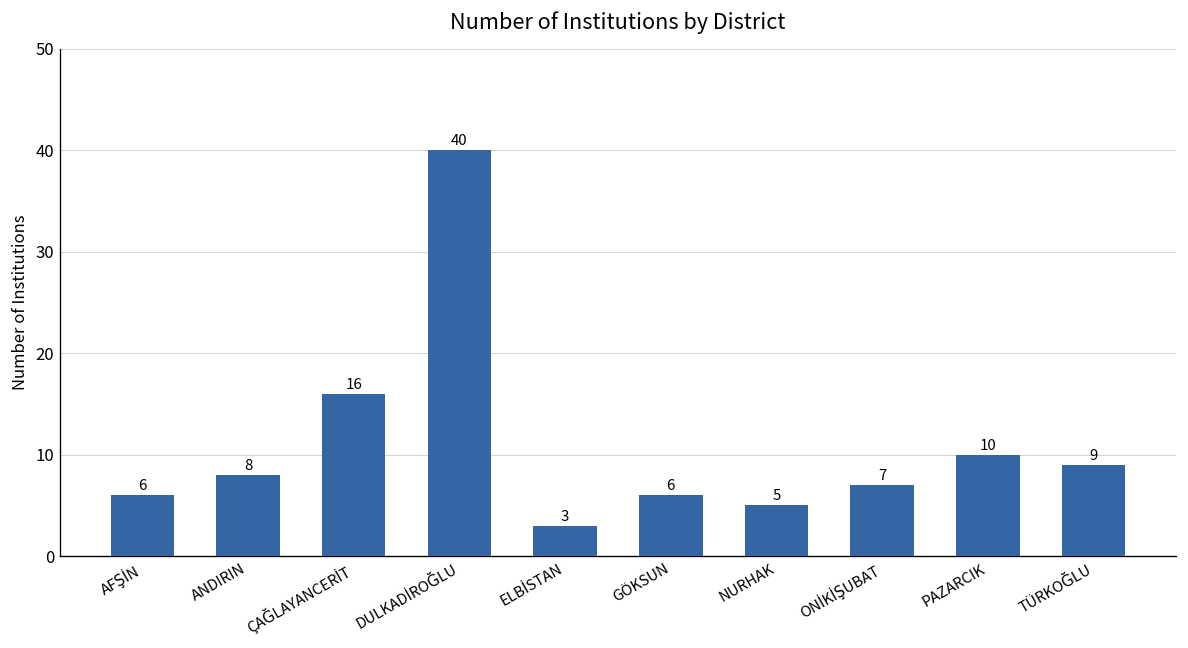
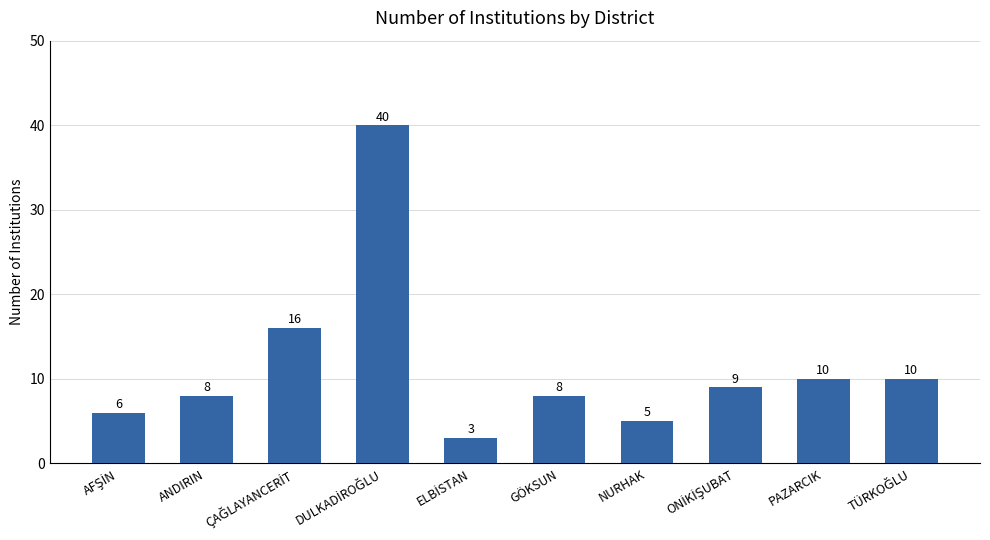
  {
    "AFŞİN": 6,
    "ANDIRIN": 8,
    "ÇAĞLAYANCERİT": 16,
    "DULKADİROĞLU": 40,
    "ELBİSTAN": 3,
-   "GÖKSUN": 6,
+   "GÖKSUN": 8,
    "NURHAK": 5,
-   "ONİKİŞUBAT": 7,
+   "ONİKİŞUBAT": 9,
    "PAZARCIK": 10,
-   "TÜRKOĞLU": 9
+   "TÜRKOĞLU": 10
  }
